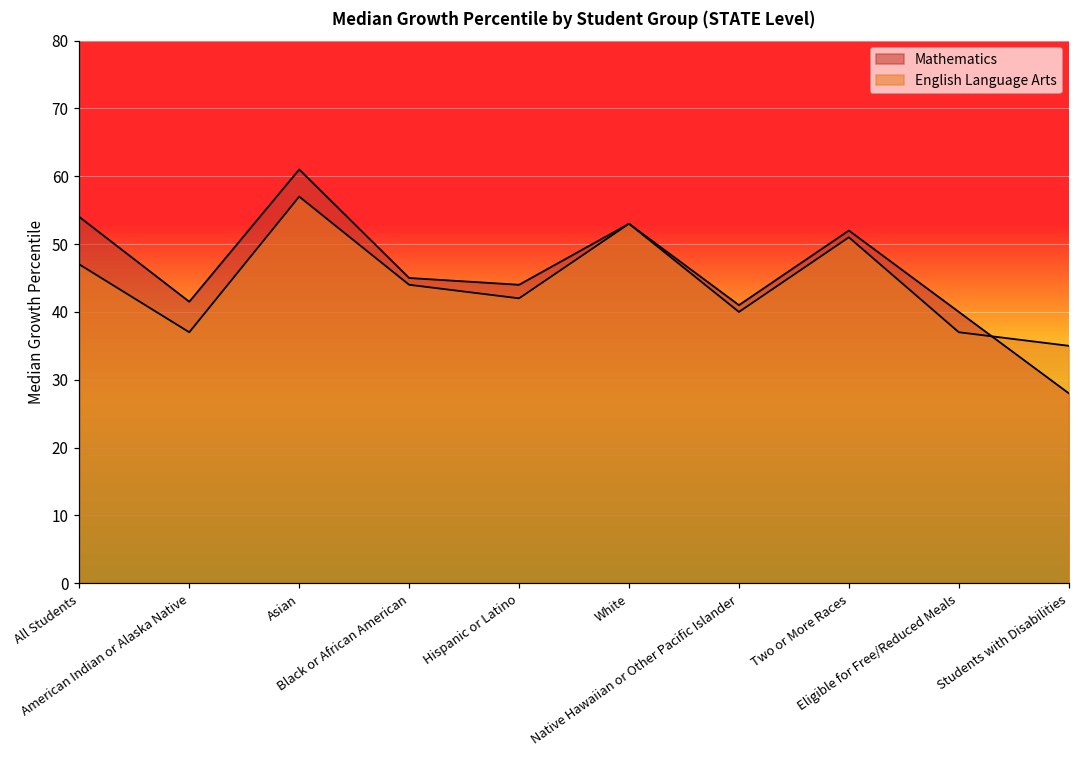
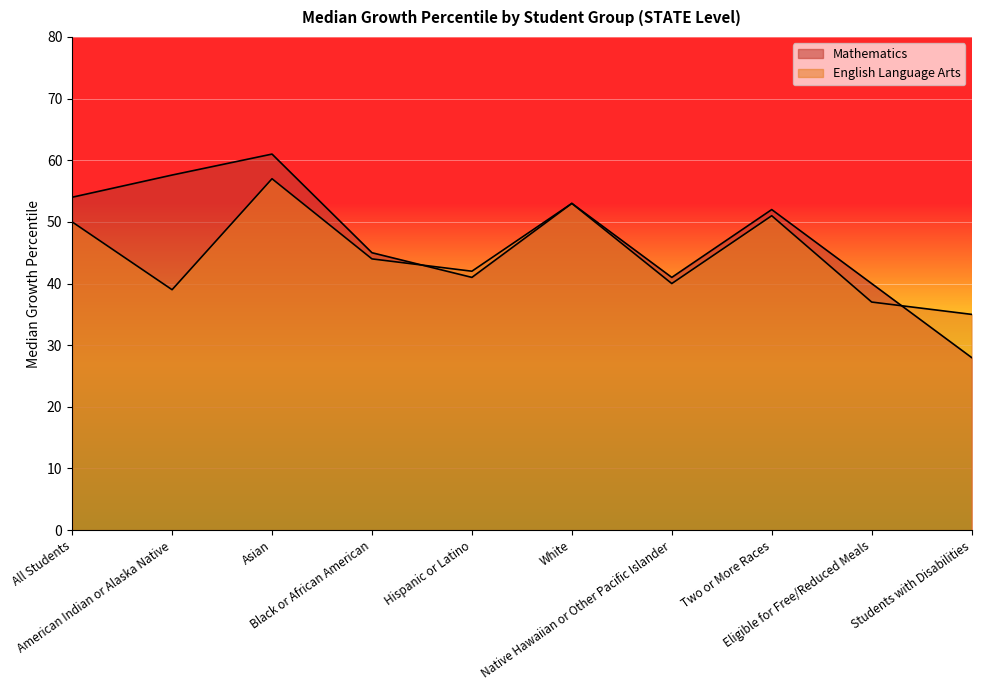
  {
    "Mathematics": {
      "All Students": 54,
-     "American Indian or Alaska Native": 42,
+     "American Indian or Alaska Native": 58,
      "Asian": 61,
      "Black or African American": 45,
-     "Hispanic or Latino": 44,
+     "Hispanic or Latino": 41,
      "Native Hawaiian or Other Pacific Islander": 41,
      "Two or More Races": 52,
      "Eligible for Free/Reduced Meals": 40,
      "Students with Disabilities": 28
    },
    "English Language Arts": {
-     "All Students": 47,
-     "American Indian or Alaska Native": 37,
+     "All Students": 50,
+     "American Indian or Alaska Native": 39,
      "Asian": 57,
      "Black or African American": 44,
      "Hispanic or Latino": 42,
      "Native Hawaiian or Other Pacific Islander": 40,
      "Two or More Races": 51,
      "Eligible for Free/Reduced Meals": 37,
      "Students with Disabilities": 35
    }
  }
